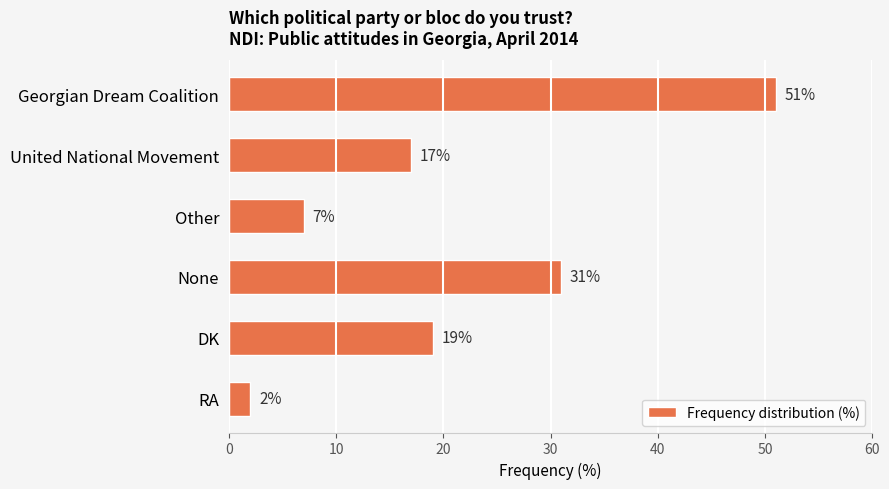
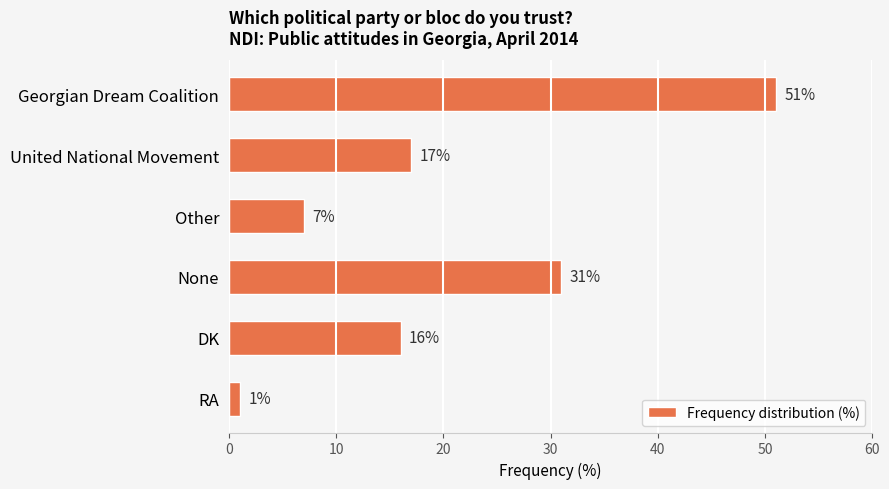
  {
    "Georgian Dream Coalition": "51%",
    "United National Movement": "17%",
    "Other": "7%",
    "None": "31%",
-   "DK": "19%",
-   "RA": "2%"
+   "DK": "16%",
+   "RA": "1%"
  }
